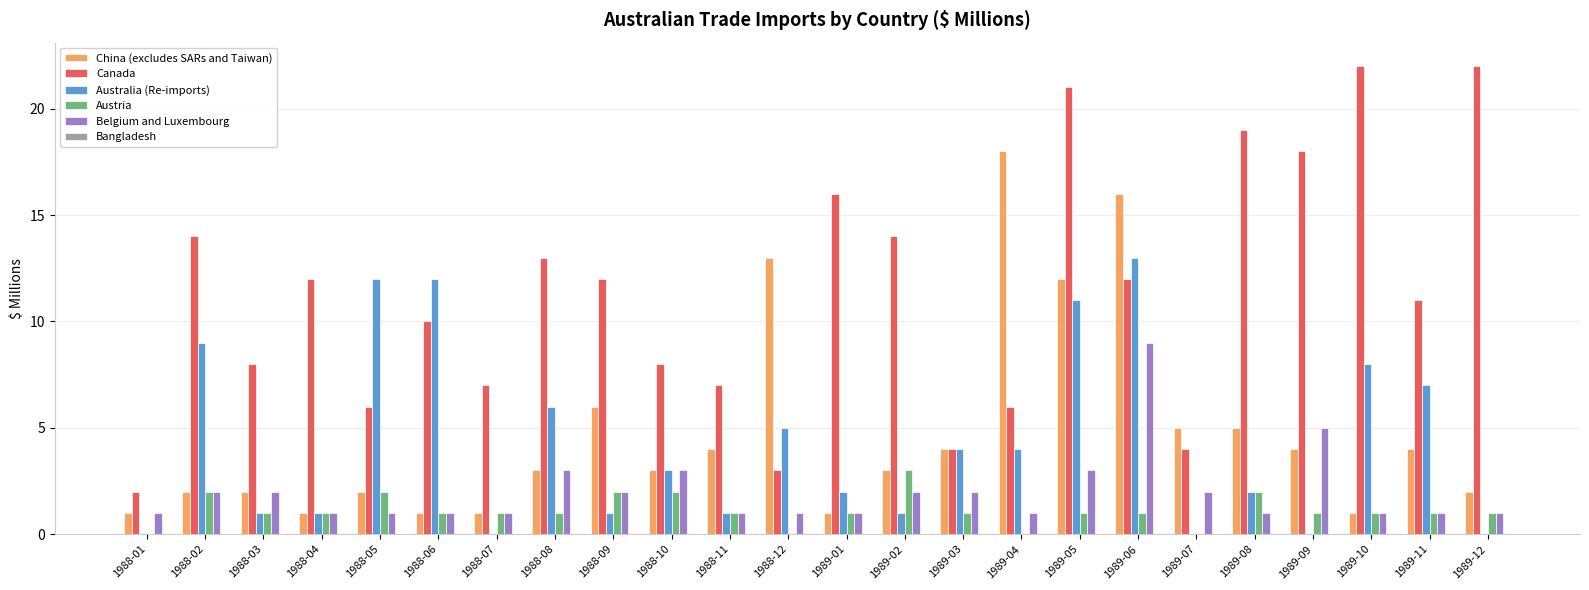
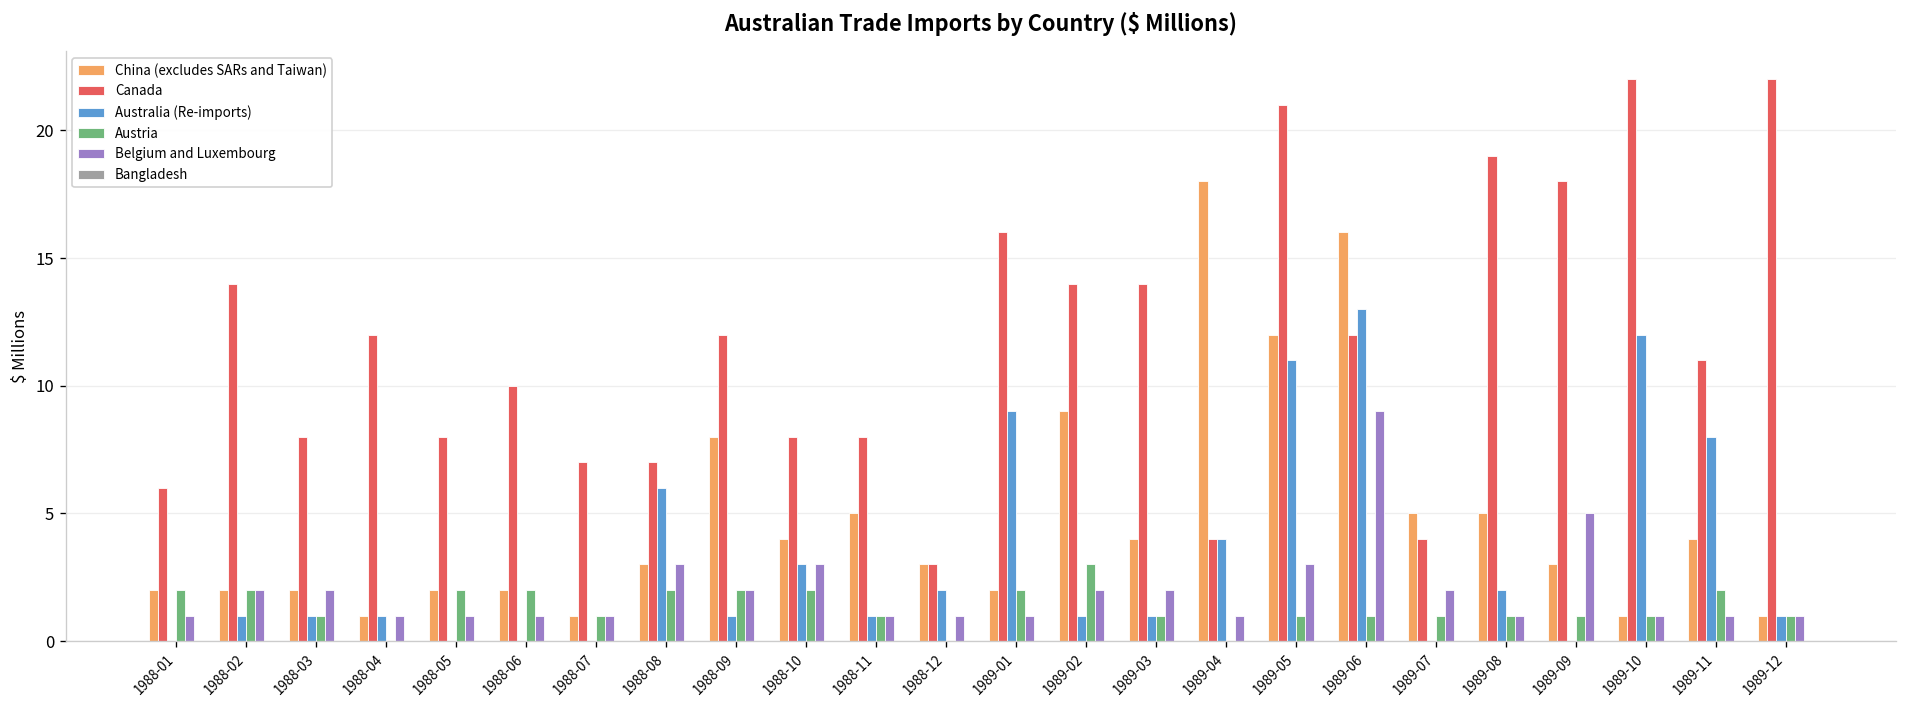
  {
    "China (excludes SARs and Taiwan)": {
-     "1988-01": 1,
+     "1988-01": 2,
      "1988-02": 2,
      "1988-03": 2,
      "1988-04": 1,
      "1988-05": 2,
-     "1988-06": 1,
+     "1988-06": 2,
      "1988-07": 1,
      "1988-08": 3,
-     "1988-09": 6,
-     "1988-10": 3,
-     "1988-11": 4,
-     "1988-12": 13,
-     "1989-01": 1,
-     "1989-02": 3,
+     "1988-09": 8,
+     "1988-10": 4,
+     "1988-11": 5,
+     "1988-12": 3,
+     "1989-01": 2,
+     "1989-02": 9,
      "1989-03": 4,
      "1989-04": 18,
      "1989-05": 12,
      "1989-06": 16,
      "1989-07": 5,
      "1989-08": 5,
-     "1989-09": 4,
+     "1989-09": 3,
      "1989-10": 1,
      "1989-11": 4,
-     "1989-12": 2
+     "1989-12": 1
    },
    "Canada": {
-     "1988-01": 2,
+     "1988-01": 6,
      "1988-02": 14,
      "1988-03": 8,
      "1988-04": 12,
-     "1988-05": 6,
+     "1988-05": 8,
      "1988-06": 10,
      "1988-07": 7,
-     "1988-08": 13,
+     "1988-08": 7,
      "1988-09": 12,
      "1988-10": 8,
-     "1988-11": 7,
+     "1988-11": 8,
      "1988-12": 3,
      "1989-01": 16,
      "1989-02": 14,
-     "1989-03": 4,
-     "1989-04": 6,
+     "1989-03": 14,
+     "1989-04": 4,
      "1989-05": 21,
      "1989-06": 12,
      "1989-07": 4,
      "1989-08": 19,
      "1989-09": 18,
      "1989-10": 22,
      "1989-11": 11,
      "1989-12": 22
    },
    "Australia (Re-imports)": {
      "1988-01": 0,
-     "1988-02": 9,
+     "1988-02": 1,
      "1988-03": 1,
      "1988-04": 1,
-     "1988-05": 12,
-     "1988-06": 12,
+     "1988-05": 0,
+     "1988-06": 0,
      "1988-07": 0,
      "1988-08": 6,
      "1988-09": 1,
      "1988-10": 3,
      "1988-11": 1,
-     "1988-12": 5,
-     "1989-01": 2,
+     "1988-12": 2,
+     "1989-01": 9,
      "1989-02": 1,
-     "1989-03": 4,
+     "1989-03": 1,
      "1989-04": 4,
      "1989-05": 11,
      "1989-06": 13,
      "1989-07": 0,
      "1989-08": 2,
      "1989-09": 0,
-     "1989-10": 8,
-     "1989-11": 7,
-     "1989-12": 0
+     "1989-10": 12,
+     "1989-11": 8,
+     "1989-12": 1
    },
    "Austria": {
-     "1988-01": 0,
+     "1988-01": 2,
      "1988-02": 2,
      "1988-03": 1,
-     "1988-04": 1,
+     "1988-04": 0,
      "1988-05": 2,
-     "1988-06": 1,
+     "1988-06": 2,
      "1988-07": 1,
-     "1988-08": 1,
+     "1988-08": 2,
      "1988-09": 2,
      "1988-10": 2,
      "1988-11": 1,
      "1988-12": 0,
-     "1989-01": 1,
+     "1989-01": 2,
      "1989-02": 3,
      "1989-03": 1,
      "1989-04": 0,
      "1989-05": 1,
      "1989-06": 1,
-     "1989-07": 0,
-     "1989-08": 2,
+     "1989-07": 1,
+     "1989-08": 1,
      "1989-09": 1,
      "1989-10": 1,
-     "1989-11": 1,
+     "1989-11": 2,
      "1989-12": 1
    }
  }
